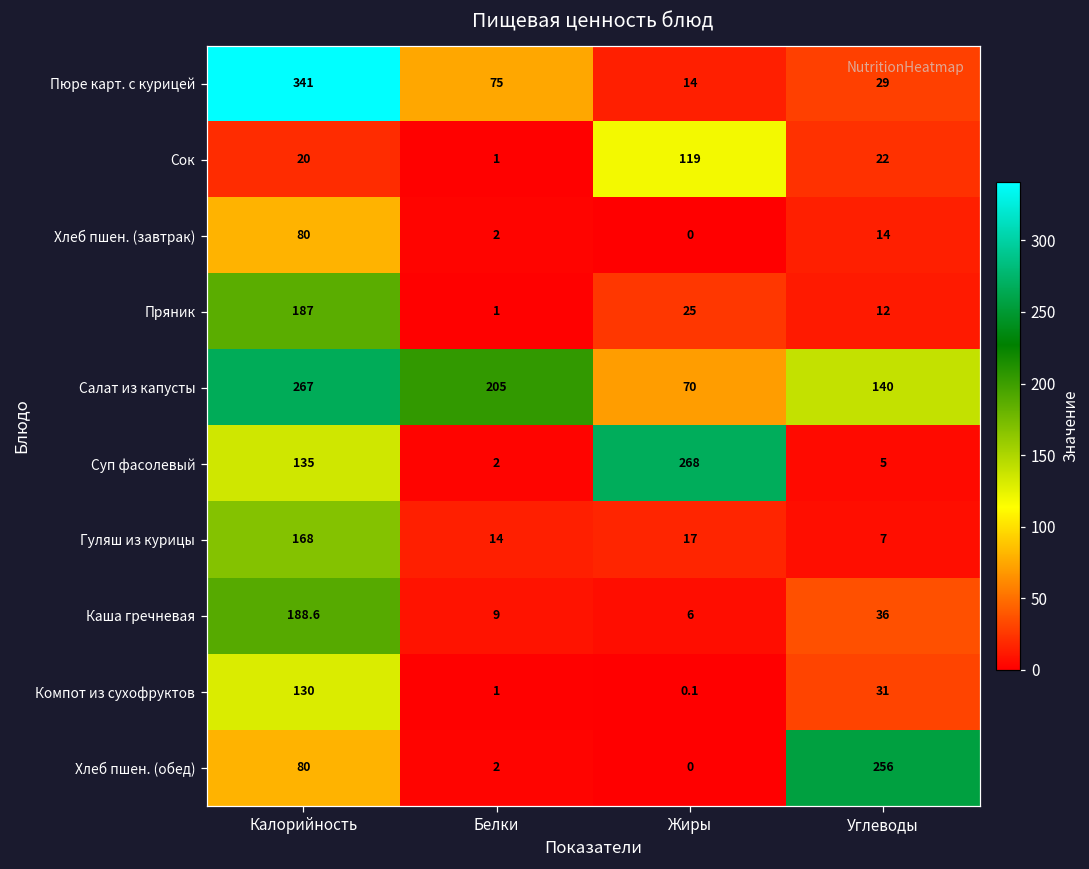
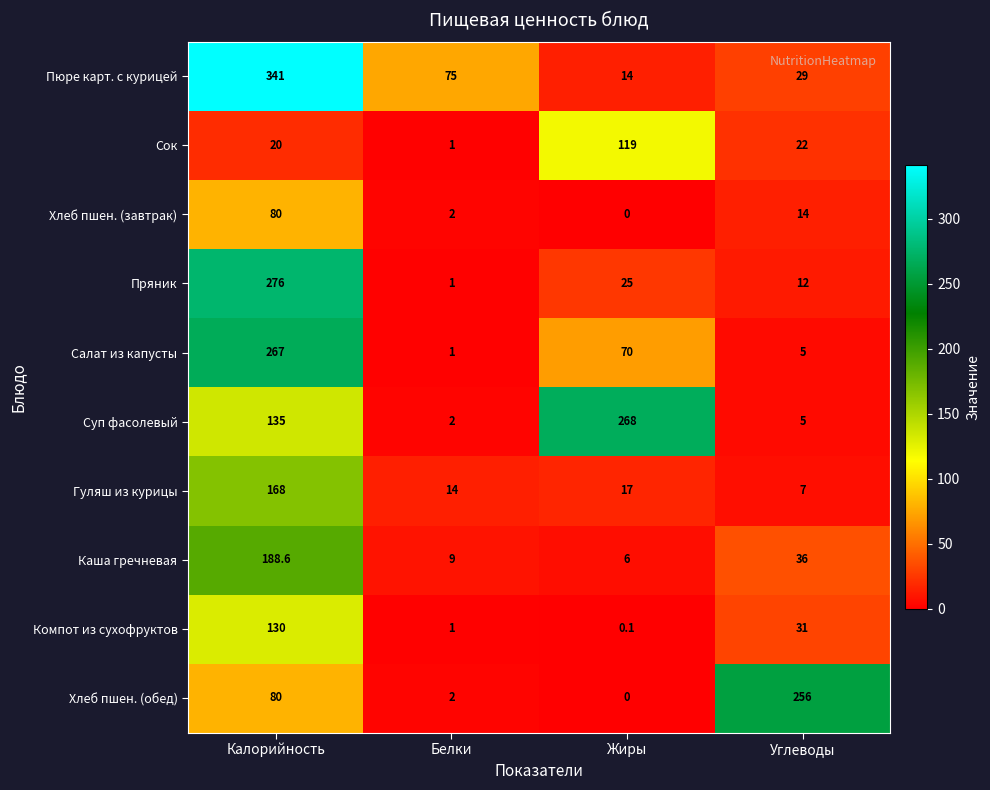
  {
    "Пюре карт. с курицей": {
      "Калорийность": 341,
      "Белки": 75,
      "Жиры": 14
    },
    "Сок": {
      "Калорийность": 20,
      "Белки": 1,
      "Жиры": 119,
      "Углеводы": 22
    },
    "Хлеб пшен. (завтрак)": {
      "Калорийность": 80,
      "Белки": 2,
      "Жиры": 0,
      "Углеводы": 14
    },
    "Пряник": {
-     "Калорийность": 187,
+     "Калорийность": 276,
      "Белки": 1,
      "Жиры": 25,
      "Углеводы": 12
    },
    "Салат из капусты": {
      "Калорийность": 267,
-     "Белки": 205,
+     "Белки": 1,
      "Жиры": 70,
-     "Углеводы": 140
+     "Углеводы": 5
    },
    "Суп фасолевый": {
      "Калорийность": 135,
      "Белки": 2,
      "Жиры": 268,
      "Углеводы": 5
    },
    "Гуляш из курицы": {
      "Калорийность": 168,
      "Белки": 14,
      "Жиры": 17,
      "Углеводы": 7
    },
    "Каша гречневая": {
      "Калорийность": 188.6,
      "Белки": 9,
      "Жиры": 6,
      "Углеводы": 36
    },
    "Компот из сухофруктов": {
      "Калорийность": 130,
      "Белки": 1,
      "Жиры": 0.1,
      "Углеводы": 31
    },
    "Хлеб пшен. (обед)": {
      "Калорийность": 80,
      "Белки": 2,
      "Жиры": 0,
      "Углеводы": 256
    }
  }
